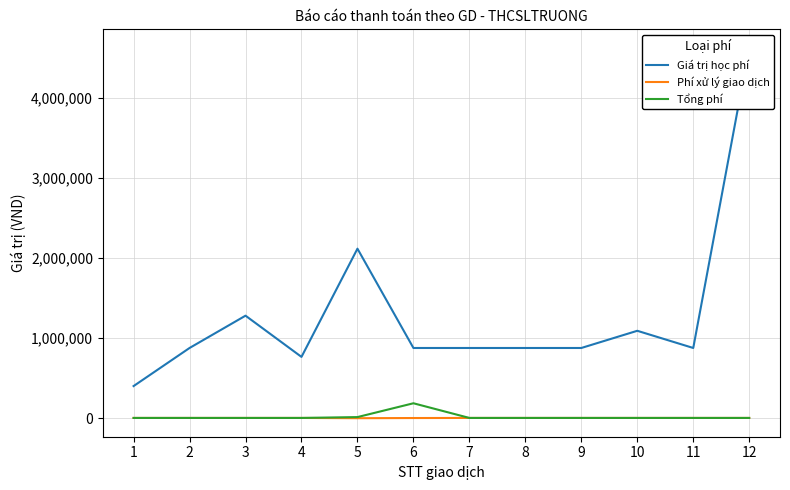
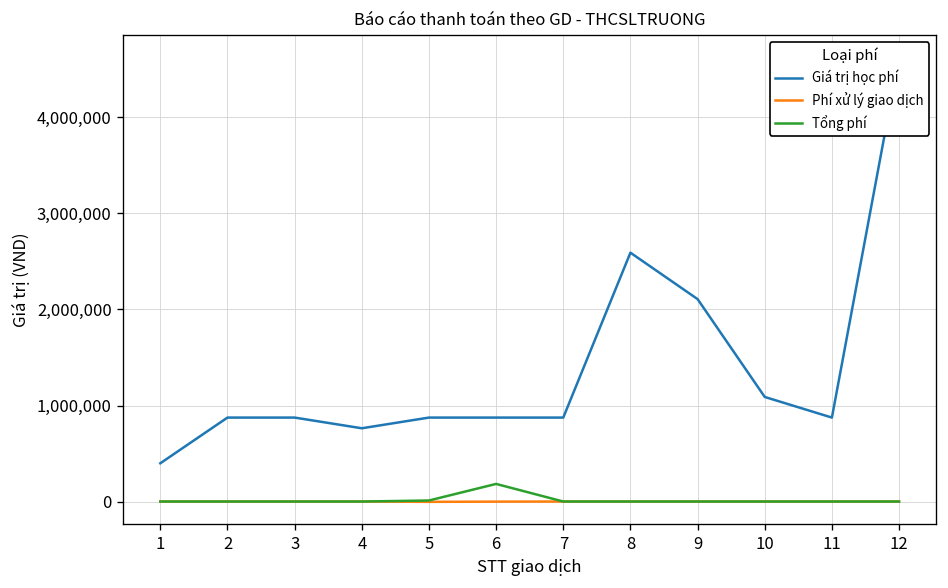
  {
    "Giá trị học phí": {
      "1": "400,000",
      "2": "900,000",
-     "3": "1,300,000",
+     "3": "900,000",
      "4": "800,000",
-     "5": "2,100,000",
+     "5": "900,000",
      "6": "900,000",
      "7": "900,000",
-     "8": "900,000",
-     "9": "900,000",
+     "8": "2,600,000",
+     "9": "2,100,000",
      "10": "1,100,000",
      "11": "900,000"
    },
    "Phí xử lý giao dịch": {
      "6": "0"
    },
    "Tổng phí": {
      "6": "200,000"
    }
  }
